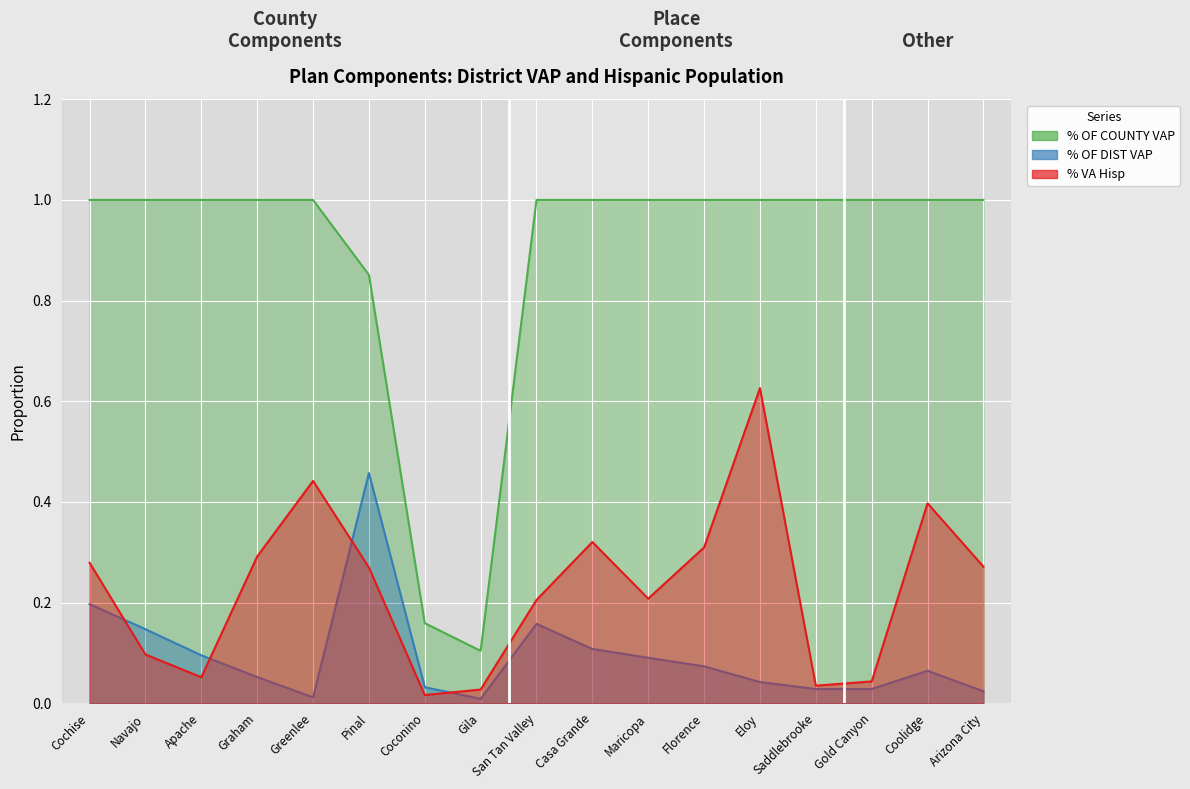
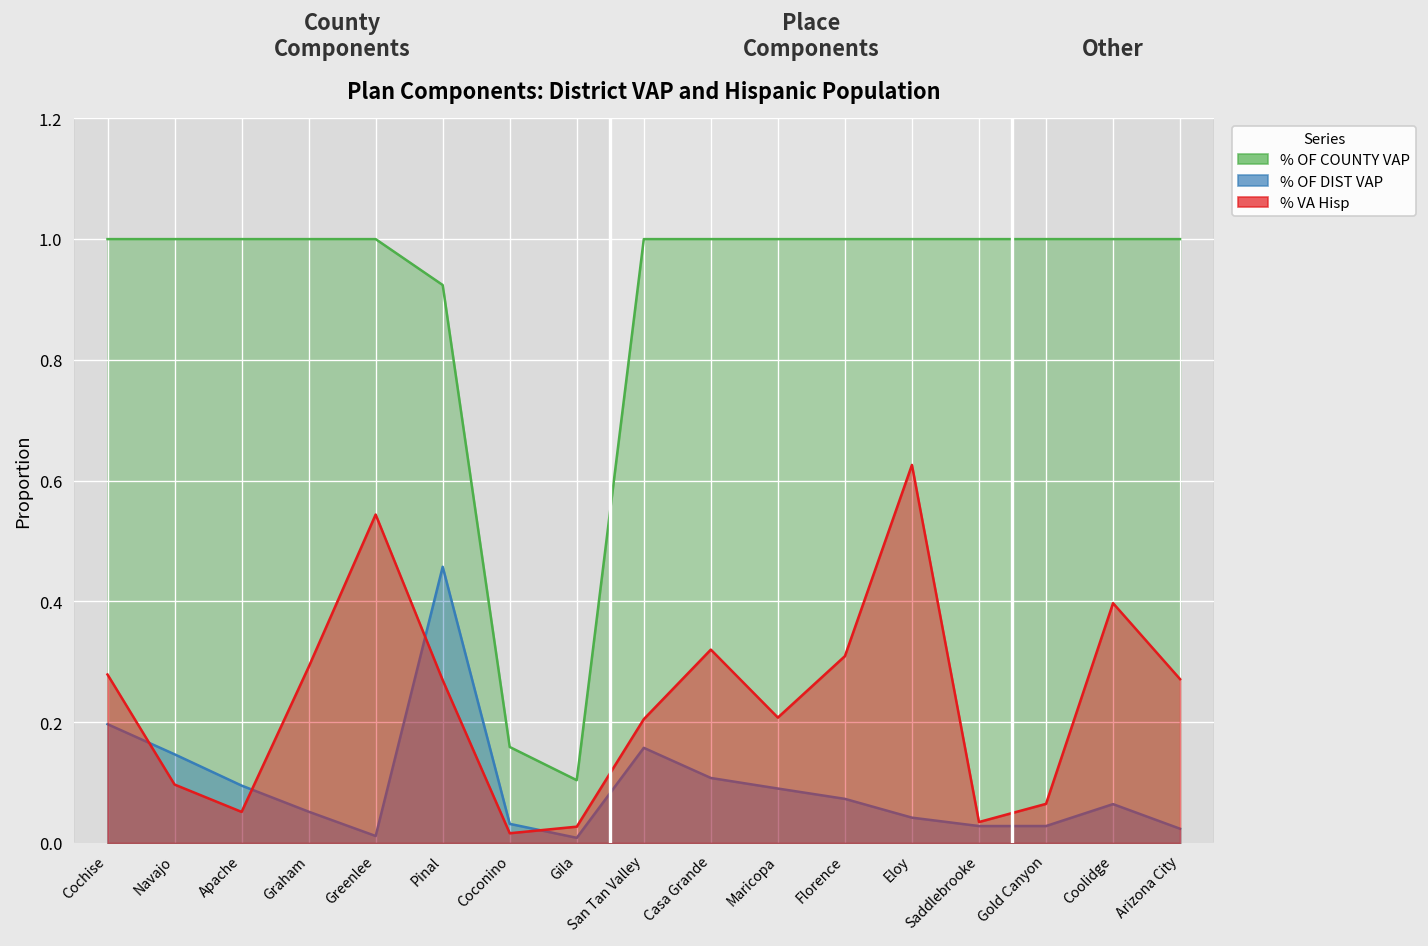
  {
    "% OF COUNTY VAP": {
      "Cochise": 1.00,
      "Navajo": 1.00,
      "Apache": 1.00,
      "Graham": 1.00,
      "Greenlee": 1.00,
-     "Pinal": 0.85,
+     "Pinal": 0.92,
      "Coconino": 0.16,
      "Gila": 0.10,
      "San Tan Valley": 1.00,
      "Casa Grande": 1.00,
      "Maricopa": 1.00,
      "Florence": 1.00,
      "Eloy": 1.00,
      "Saddlebrooke": 1.00,
      "Gold Canyon": 1.00,
      "Coolidge": 1.00,
      "Arizona City": 1.00
    },
    "% OF DIST VAP": {
      "Cochise": 0.20,
      "Navajo": 0.15,
      "Apache": 0.10,
      "Graham": 0.05,
      "Greenlee": 0.01,
      "Pinal": 0.46,
      "Coconino": 0.03,
      "Gila": 0.01,
      "San Tan Valley": 0.16,
      "Casa Grande": 0.11,
      "Maricopa": 0.09,
      "Florence": 0.07,
      "Eloy": 0.04,
      "Saddlebrooke": 0.03,
      "Gold Canyon": 0.03,
      "Coolidge": 0.06,
      "Arizona City": 0.02
    },
    "% VA Hisp": {
      "Cochise": 0.28,
      "Navajo": 0.10,
      "Apache": 0.05,
      "Graham": 0.29,
-     "Greenlee": 0.44,
+     "Greenlee": 0.54,
      "Pinal": 0.27,
      "Coconino": 0.02,
      "Gila": 0.03,
      "San Tan Valley": 0.21,
      "Casa Grande": 0.32,
      "Maricopa": 0.21,
      "Florence": 0.31,
      "Eloy": 0.63,
      "Saddlebrooke": 0.03,
-     "Gold Canyon": 0.04,
+     "Gold Canyon": 0.06,
      "Coolidge": 0.40,
      "Arizona City": 0.27
    }
  }
